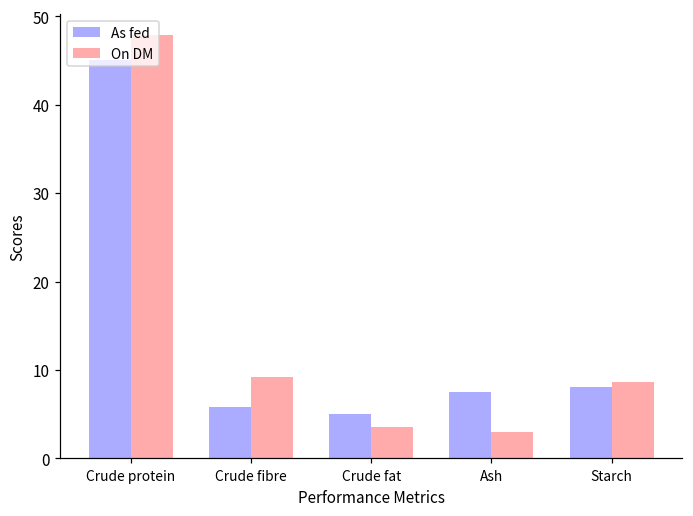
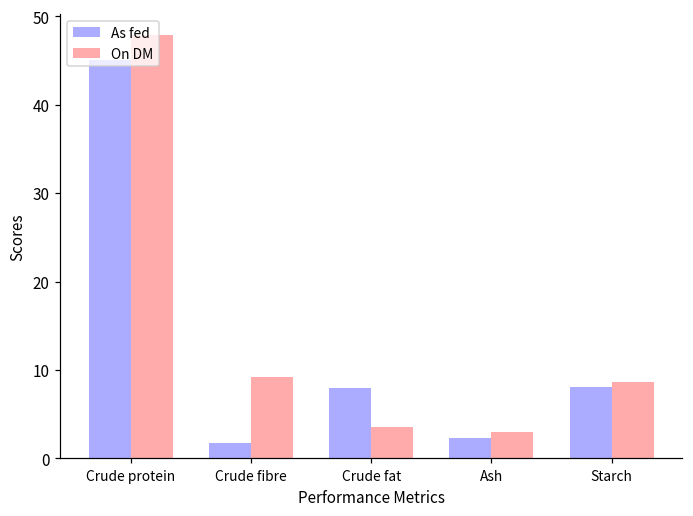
  {
    "As fed": {
-     "Crude fibre": 6,
-     "Crude fat": 5,
-     "Ash": 8,
+     "Crude fibre": 2,
+     "Crude fat": 8,
+     "Ash": 2,
      "Starch": 8
    },
    "On DM": {
      "Crude fibre": 9,
      "Crude fat": 4,
      "Ash": 3,
      "Starch": 9
    }
  }
